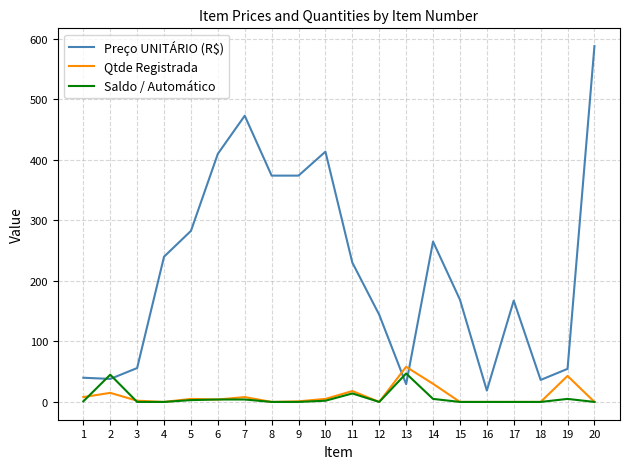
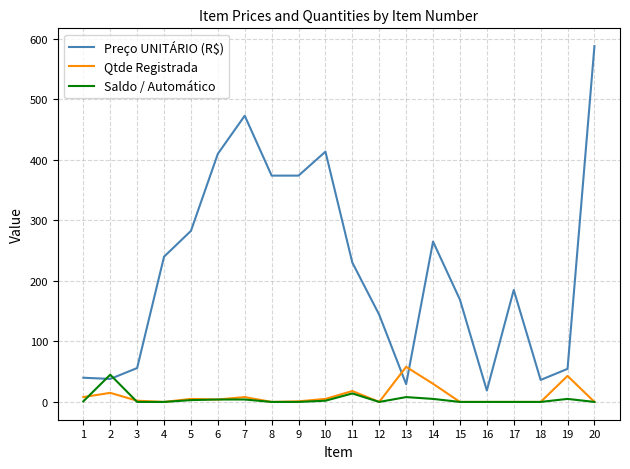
  {
    "Preço UNITÁRIO (R$)": {
      "1": 40,
      "2": 40,
      "3": 60,
      "4": 240,
      "5": 280,
      "6": 410,
      "7": 470,
      "8": 370,
      "9": 370,
      "10": 410,
      "11": 230,
      "12": 140,
      "13": 30,
      "14": 270,
      "15": 170,
      "16": 20,
-     "17": 170,
+     "17": 190,
      "18": 40,
      "19": 50,
      "20": 590
    },
    "Qtde Registrada": {
      "1": 10,
      "2": 20,
      "13": 60,
      "14": 30,
      "19": 40
    },
    "Saldo / Automático": {
      "1": 0,
      "2": 50,
-     "13": 50,
+     "13": 10,
      "14": 10,
      "19": 10
    }
  }
